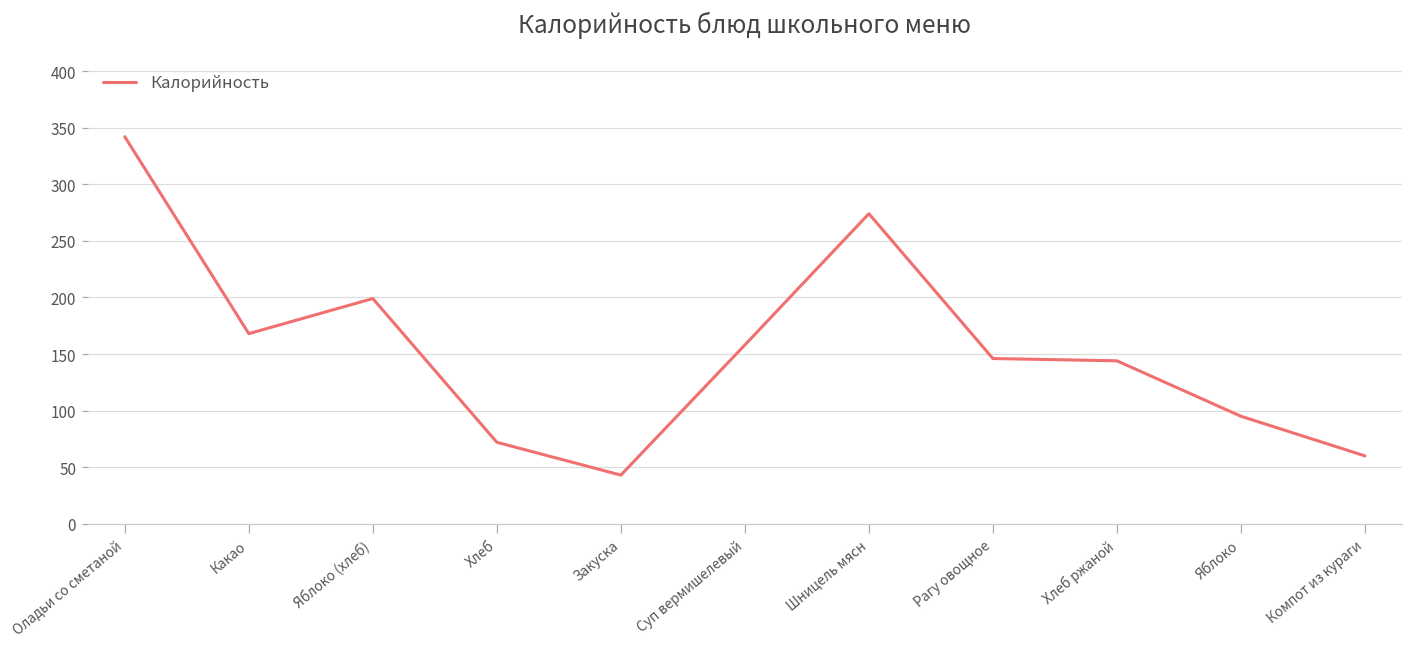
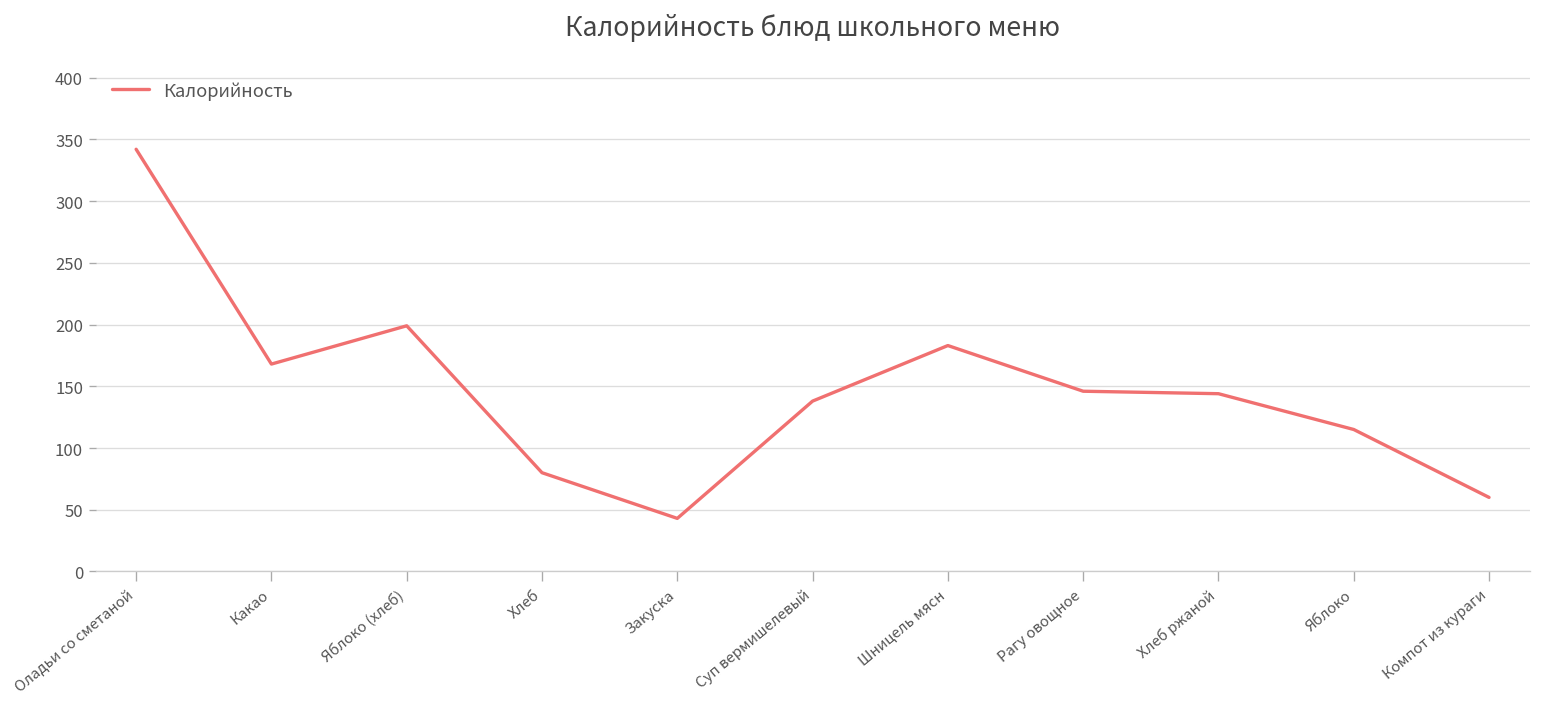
  {
    "Оладьи со сметаной": 342,
    "Какао": 168,
    "Яблоко (хлеб)": 199,
-   "Хлеб": 72,
+   "Хлеб": 80,
    "Закуска": 43,
-   "Суп вермишелевый": 158,
-   "Шницель мясн": 274,
+   "Суп вермишелевый": 138,
+   "Шницель мясн": 183,
    "Рагу овощное": 146,
    "Хлеб ржаной": 144,
-   "Яблоко": 95,
+   "Яблоко": 115,
    "Компот из кураги": 60
  }
